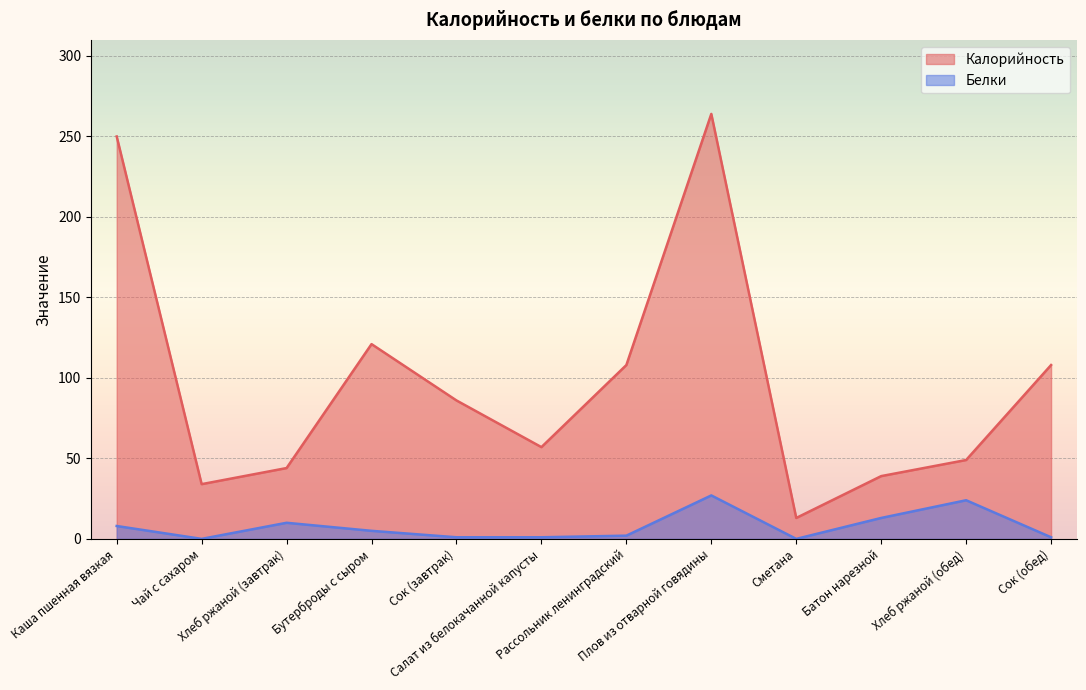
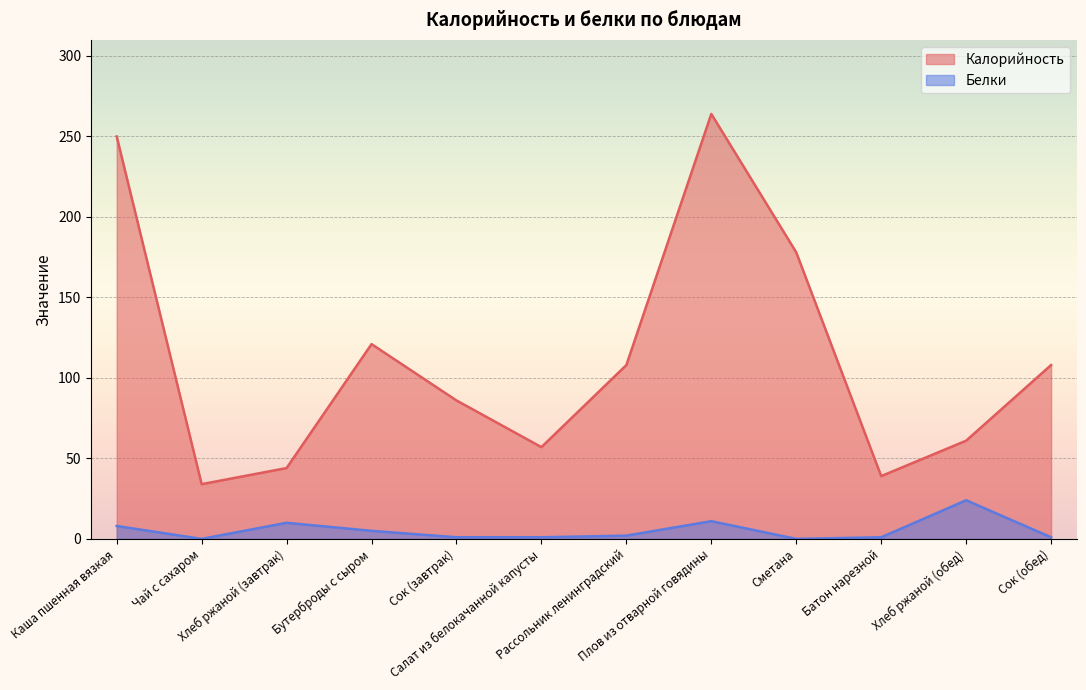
  {
    "Калорийность": {
      "Каша пшенная вязкая": 250,
      "Чай с сахаром": 34,
      "Хлеб ржаной (завтрак)": 44,
      "Бутерброды с сыром": 121,
      "Сок (завтрак)": 86,
      "Салат из белокачанной капусты": 57,
      "Рассольник ленинградский": 108,
      "Плов из отварной говядины": 264,
-     "Сметана": 13,
+     "Сметана": 178,
      "Батон нарезной": 39,
-     "Хлеб ржаной (обед)": 49,
+     "Хлеб ржаной (обед)": 61,
      "Сок (обед)": 108
    },
    "Белки": {
      "Каша пшенная вязкая": 8,
      "Чай с сахаром": 0,
      "Хлеб ржаной (завтрак)": 10,
      "Бутерброды с сыром": 5,
      "Сок (завтрак)": 1,
      "Салат из белокачанной капусты": 1,
      "Рассольник ленинградский": 2,
-     "Плов из отварной говядины": 27,
+     "Плов из отварной говядины": 11,
      "Сметана": 0,
-     "Батон нарезной": 13,
+     "Батон нарезной": 1,
      "Хлеб ржаной (обед)": 24,
      "Сок (обед)": 1
    }
  }
